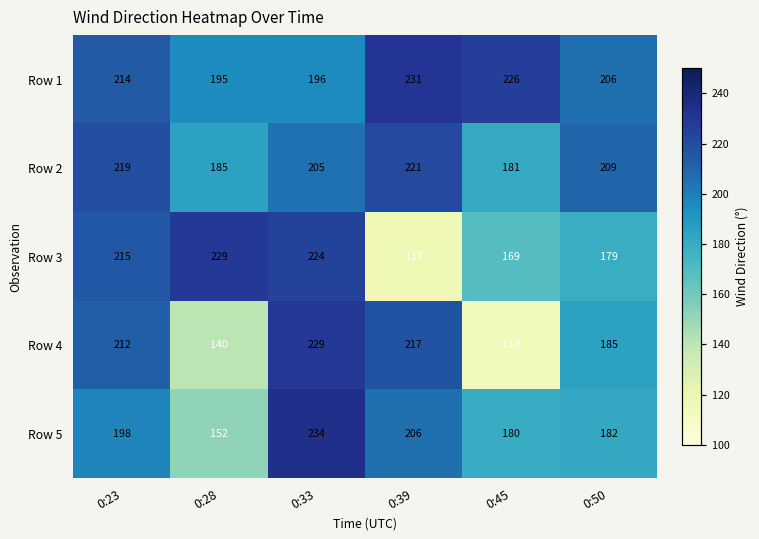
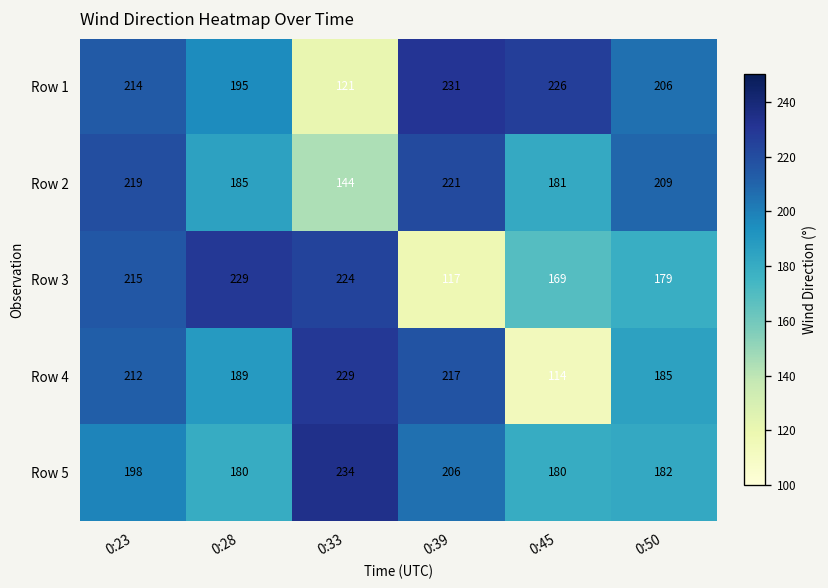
  {
    "Row 1": {
      "0:23": 214,
      "0:28": 195,
-     "0:33": 196,
+     "0:33": 121,
      "0:39": 231,
      "0:45": 226,
      "0:50": 206
    },
    "Row 2": {
      "0:23": 219,
      "0:28": 185,
-     "0:33": 205,
+     "0:33": 144,
      "0:39": 221,
      "0:45": 181,
      "0:50": 209
    },
    "Row 3": {
      "0:23": 215,
      "0:28": 229,
      "0:33": 224,
      "0:39": 117,
      "0:45": 169,
      "0:50": 179
    },
    "Row 4": {
      "0:23": 212,
-     "0:28": 140,
+     "0:28": 189,
      "0:33": 229,
      "0:39": 217,
      "0:45": 114,
      "0:50": 185
    },
    "Row 5": {
      "0:23": 198,
-     "0:28": 152,
+     "0:28": 180,
      "0:33": 234,
      "0:39": 206,
      "0:45": 180,
      "0:50": 182
    }
  }
